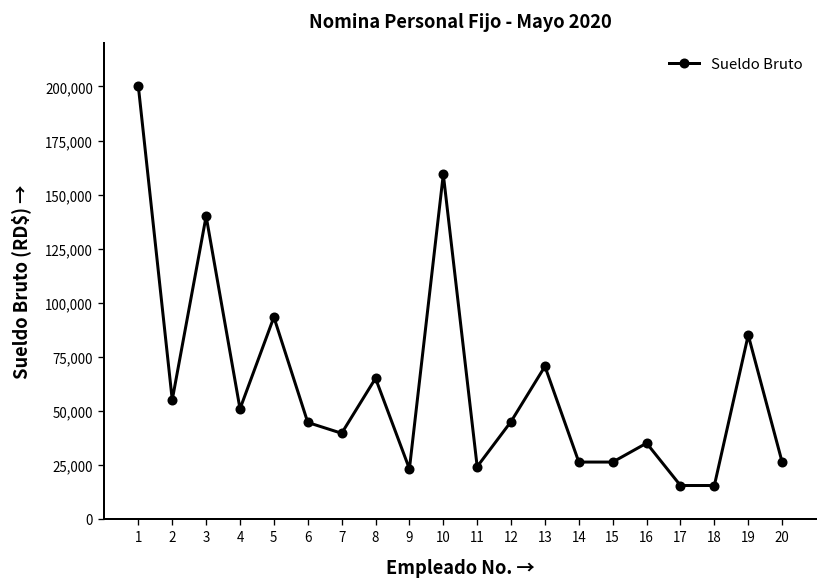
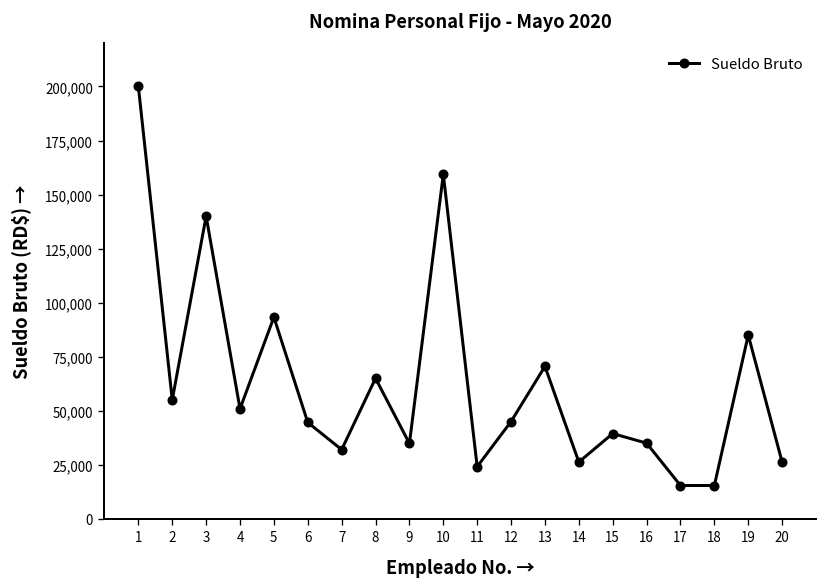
  {
    "1": "200,000",
    "2": "55,000",
    "3": "140,000",
    "4": "51,000",
    "5": "93,000",
    "6": "45,000",
-   "7": "40,000",
+   "7": "32,000",
    "8": "65,000",
-   "9": "23,000",
+   "9": "35,000",
    "10": "159,000",
    "11": "24,000",
    "12": "45,000",
    "13": "71,000",
    "14": "26,000",
-   "15": "26,000",
+   "15": "39,000",
    "16": "35,000",
    "17": "15,000",
    "18": "15,000",
    "19": "85,000",
    "20": "26,000"
  }
